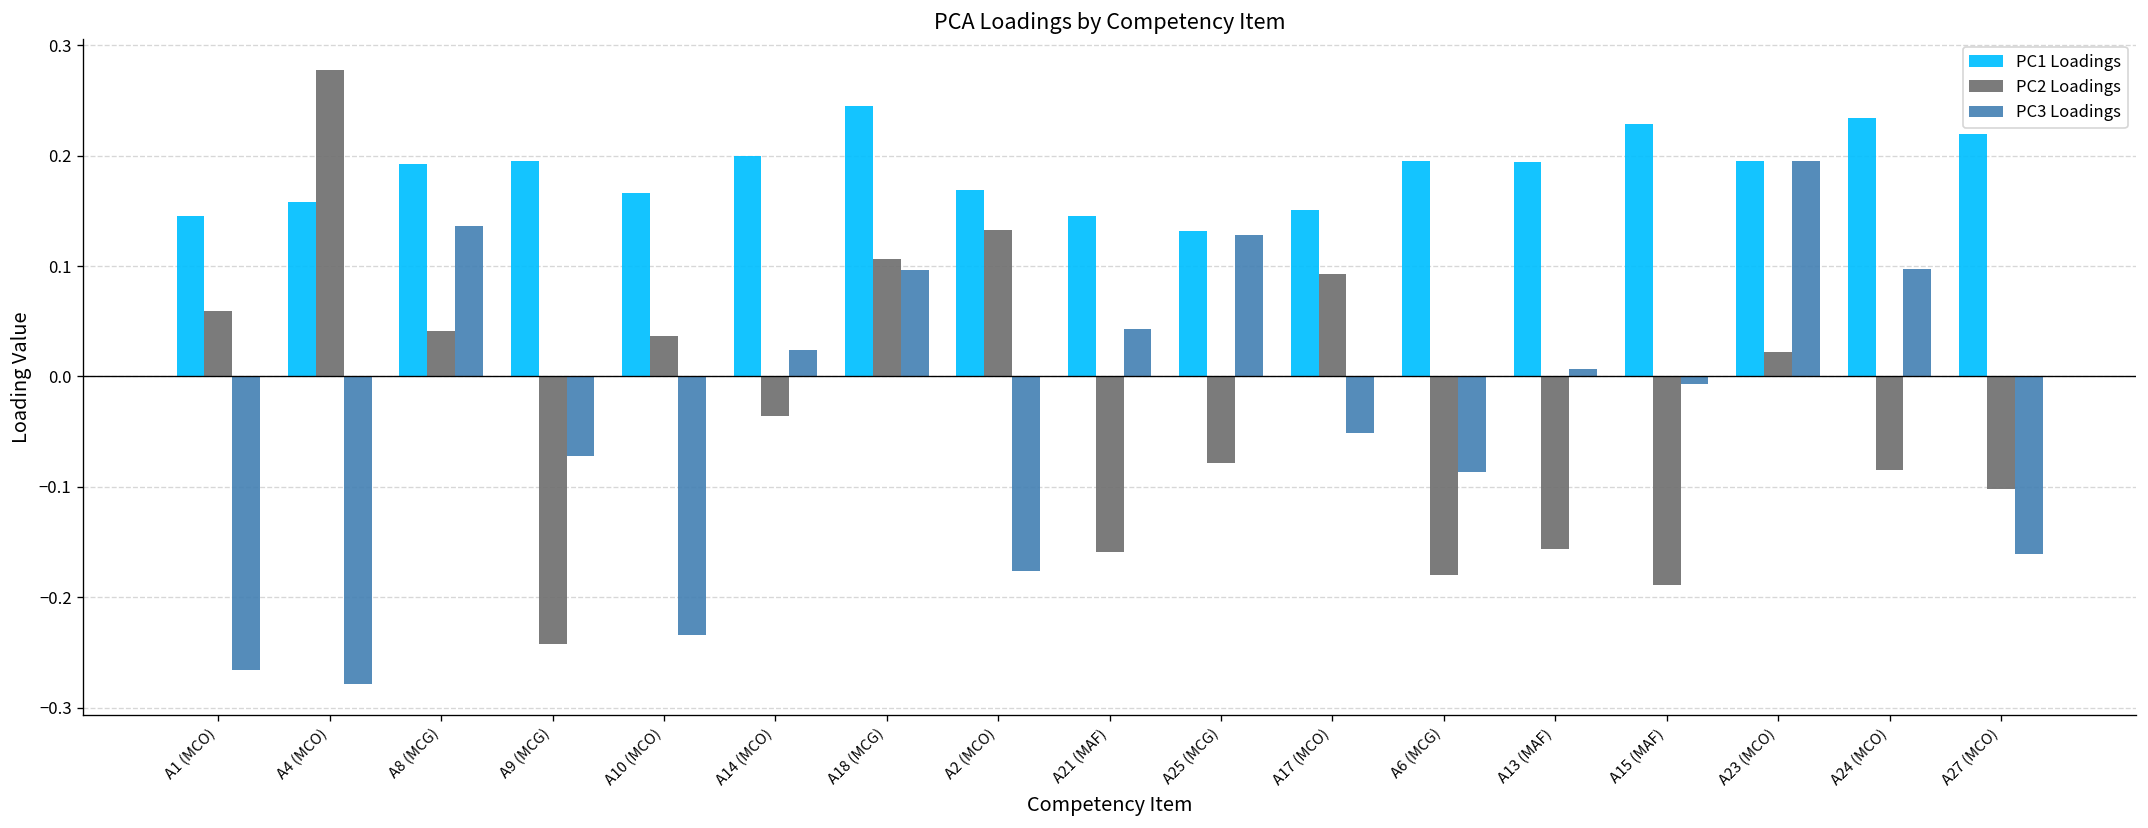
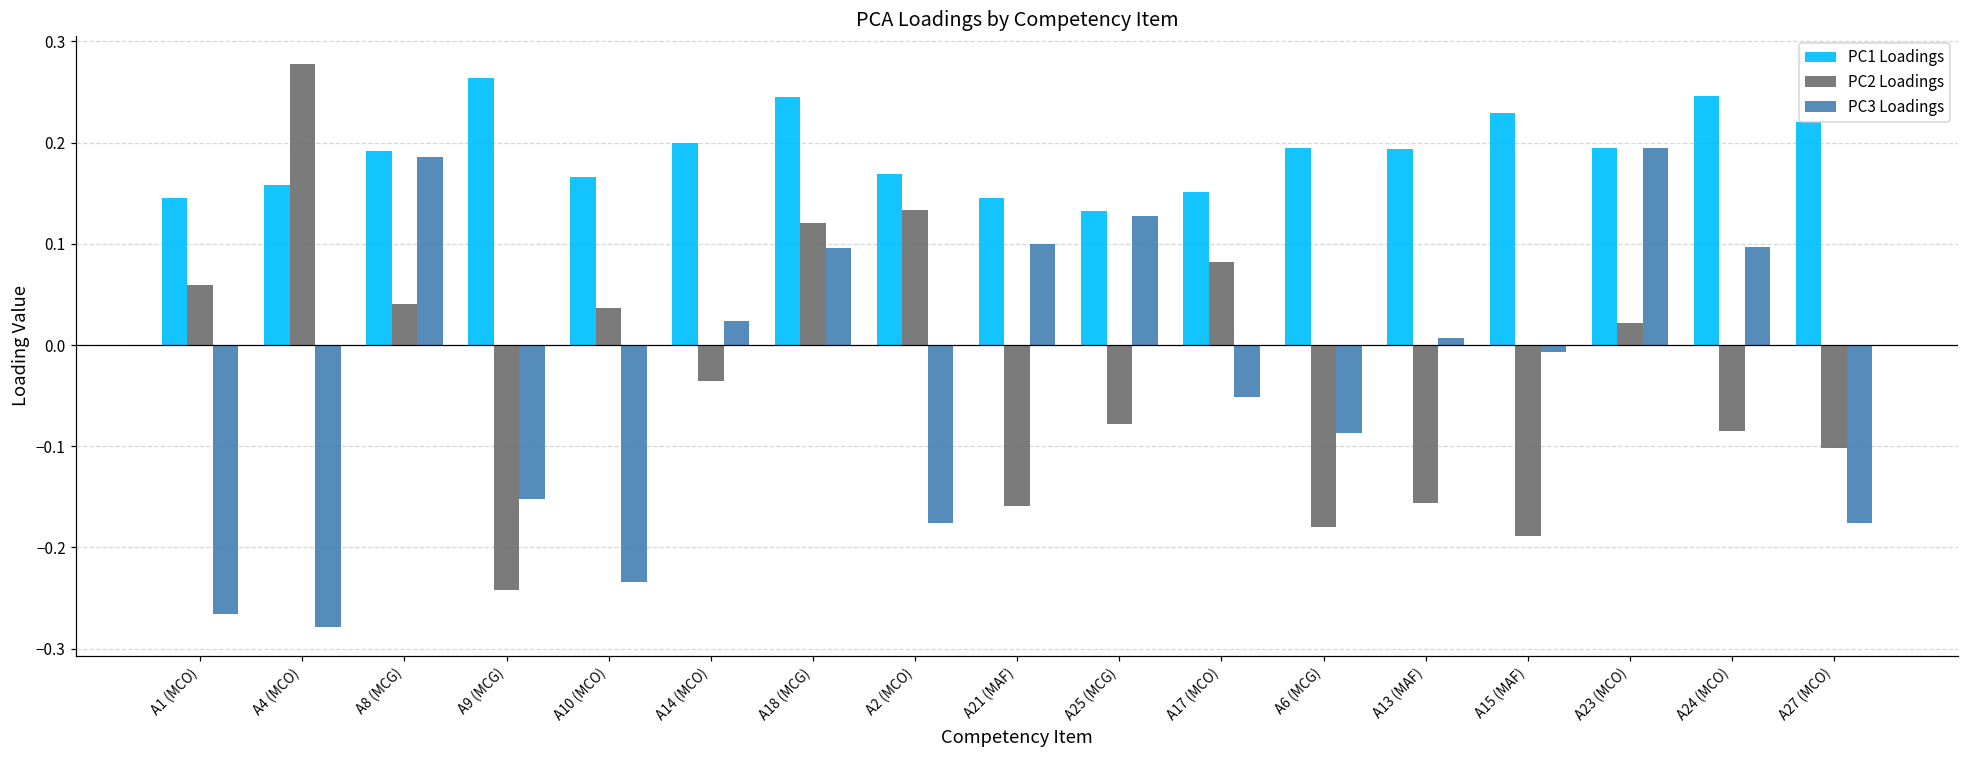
  {
    "PC1 Loadings": {
      "A1 (MCO)": 0.15,
      "A4 (MCO)": 0.16,
      "A8 (MCG)": 0.19,
-     "A9 (MCG)": 0.20,
+     "A9 (MCG)": 0.26,
      "A10 (MCO)": 0.17,
      "A14 (MCO)": 0.20,
      "A18 (MCG)": 0.25,
      "A2 (MCO)": 0.17,
      "A21 (MAF)": 0.15,
      "A25 (MCG)": 0.13,
      "A17 (MCO)": 0.15,
      "A6 (MCG)": 0.20,
      "A13 (MAF)": 0.19,
      "A15 (MAF)": 0.23,
      "A23 (MCO)": 0.20,
-     "A24 (MCO)": 0.23,
+     "A24 (MCO)": 0.25,
      "A27 (MCO)": 0.22
    },
    "PC2 Loadings": {
      "A1 (MCO)": 0.06,
      "A4 (MCO)": 0.28,
      "A8 (MCG)": 0.04,
      "A9 (MCG)": -0.24,
      "A10 (MCO)": 0.04,
      "A14 (MCO)": -0.04,
-     "A18 (MCG)": 0.11,
+     "A18 (MCG)": 0.12,
      "A2 (MCO)": 0.13,
      "A21 (MAF)": -0.16,
      "A25 (MCG)": -0.08,
-     "A17 (MCO)": 0.09,
+     "A17 (MCO)": 0.08,
      "A6 (MCG)": -0.18,
      "A13 (MAF)": -0.16,
      "A15 (MAF)": -0.19,
      "A23 (MCO)": 0.02,
      "A24 (MCO)": -0.09,
      "A27 (MCO)": -0.10
    },
    "PC3 Loadings": {
      "A1 (MCO)": -0.27,
      "A4 (MCO)": -0.28,
-     "A8 (MCG)": 0.14,
-     "A9 (MCG)": -0.07,
+     "A8 (MCG)": 0.19,
+     "A9 (MCG)": -0.15,
      "A10 (MCO)": -0.23,
      "A14 (MCO)": 0.02,
      "A18 (MCG)": 0.10,
      "A2 (MCO)": -0.18,
-     "A21 (MAF)": 0.04,
+     "A21 (MAF)": 0.10,
      "A25 (MCG)": 0.13,
      "A17 (MCO)": -0.05,
      "A6 (MCG)": -0.09,
      "A13 (MAF)": 0.01,
      "A15 (MAF)": -0.01,
      "A23 (MCO)": 0.20,
      "A24 (MCO)": 0.10,
-     "A27 (MCO)": -0.16
+     "A27 (MCO)": -0.18
    }
  }
